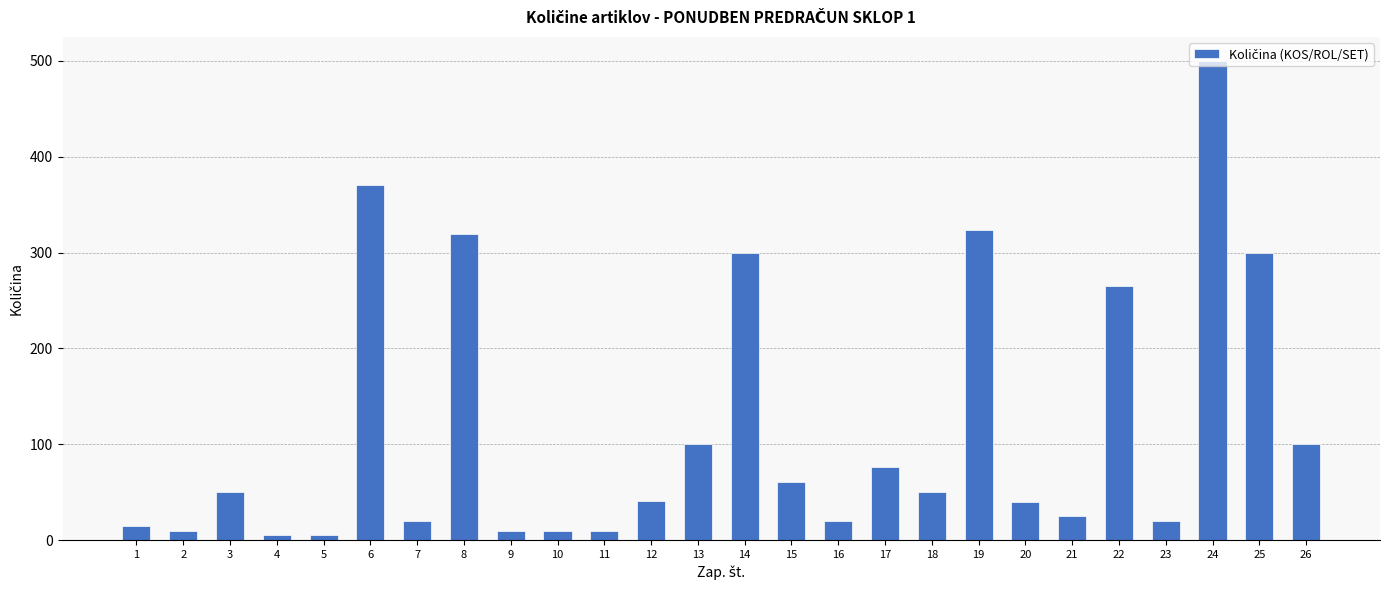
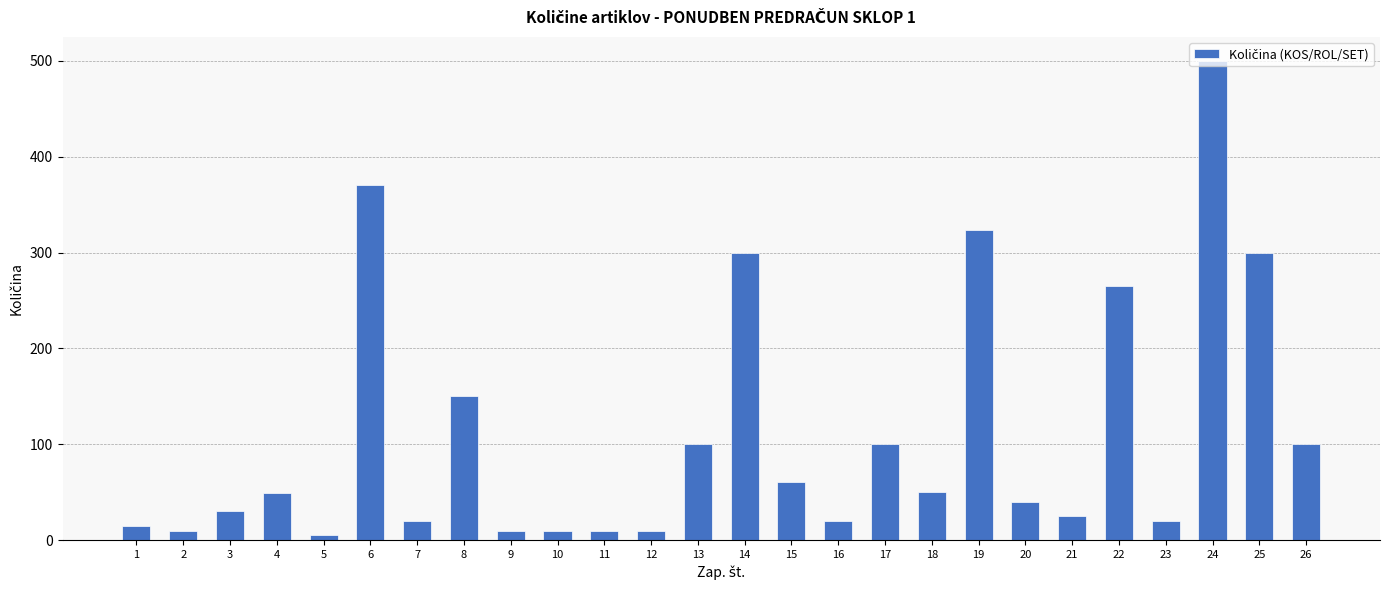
  {
    "1": 20,
    "2": 10,
-   "3": 50,
-   "4": 10,
+   "3": 30,
+   "4": 50,
    "5": 10,
    "6": 370,
    "7": 20,
-   "8": 320,
+   "8": 150,
    "9": 10,
    "10": 10,
    "11": 10,
-   "12": 40,
+   "12": 10,
    "13": 100,
    "14": 300,
    "15": 60,
    "16": 20,
-   "17": 80,
+   "17": 100,
    "18": 50,
    "19": 320,
    "20": 40,
    "21": 30,
    "22": 270,
    "23": 20,
    "25": 300,
    "26": 100
  }
